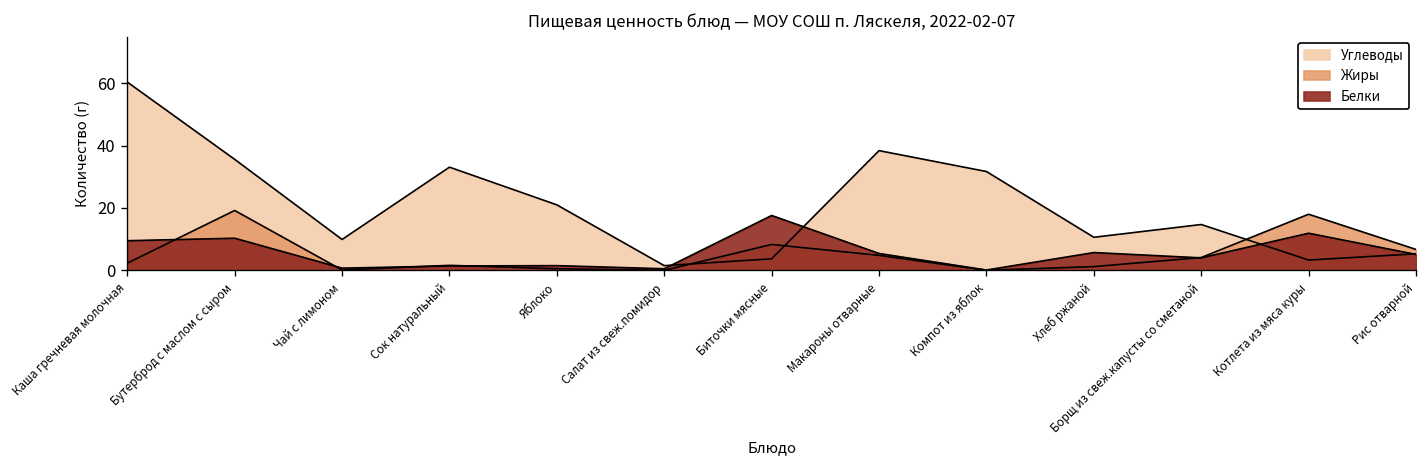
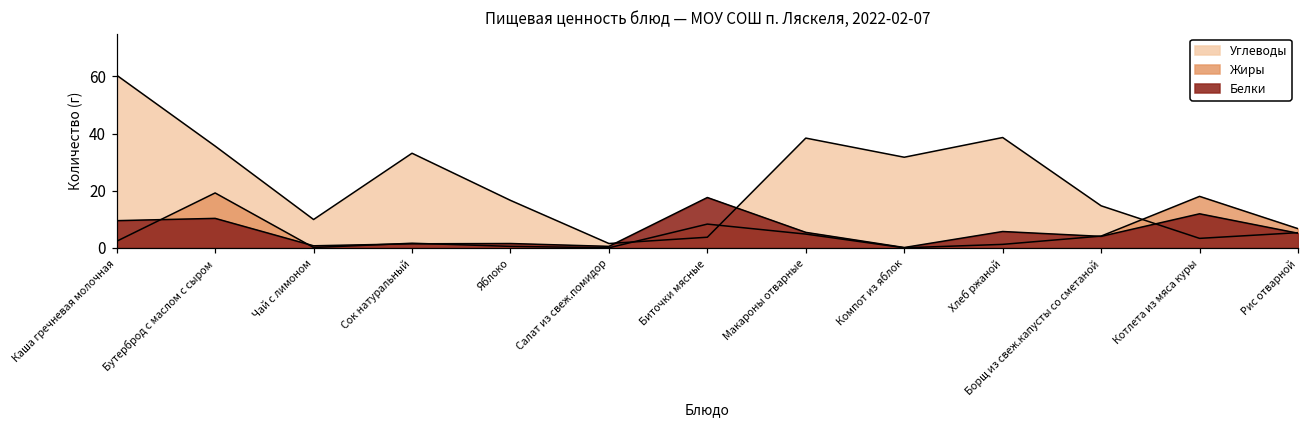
  {
    "Углеводы": {
      "Каша гречневая молочная": 60,
      "Бутерброд с маслом с сыром": 36,
      "Чай с лимоном": 10,
      "Сок натуральный": 33,
-     "Яблоко": 21,
+     "Яблоко": 17,
      "Салат из свеж.помидор": 2,
      "Биточки мясные": 4,
      "Макароны отварные": 38,
      "Компот из яблок": 32,
-     "Хлеб ржаной": 11,
+     "Хлеб ржаной": 39,
      "Борщ из свеж.капусты со сметаной": 15,
      "Котлета из мяса куры": 3
    },
    "Жиры": {
      "Каша гречневая молочная": 2,
      "Бутерброд с маслом с сыром": 19,
      "Яблоко": 1,
      "Биточки мясные": 8,
      "Хлеб ржаной": 1,
      "Котлета из мяса куры": 18,
      "Рис отварной": 7
    },
    "Белки": {
      "Каша гречневая молочная": 10,
      "Бутерброд с маслом с сыром": 10,
      "Яблоко": 2,
      "Биточки мясные": 18,
      "Хлеб ржаной": 6,
      "Котлета из мяса куры": 12
    }
  }
